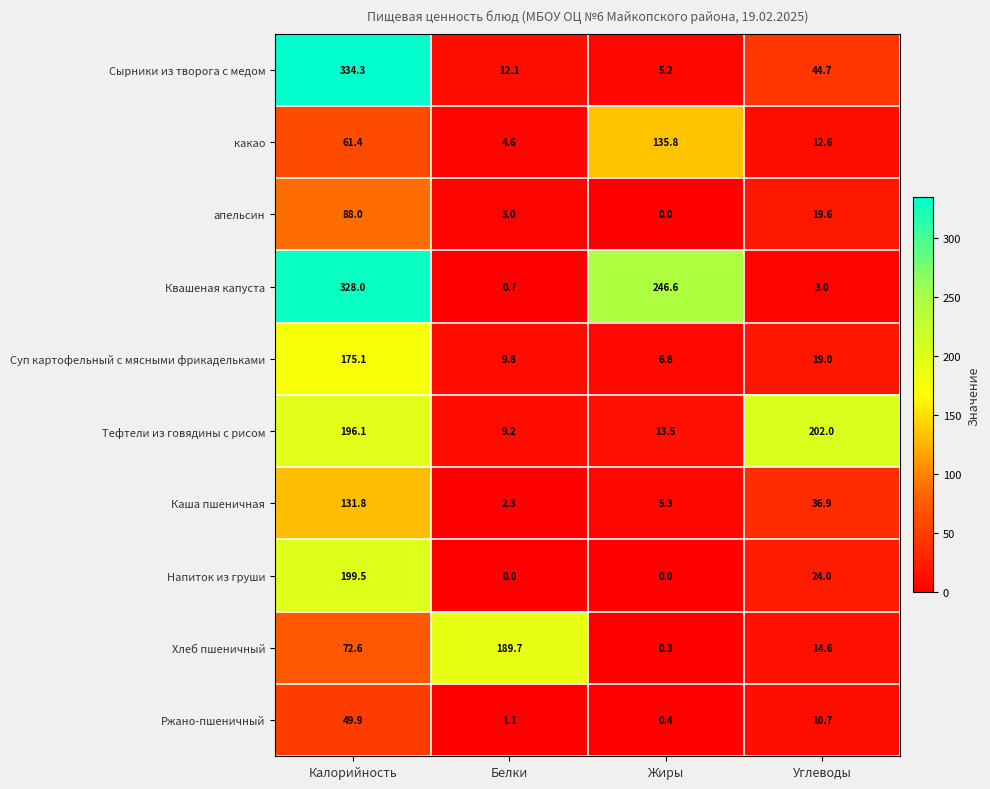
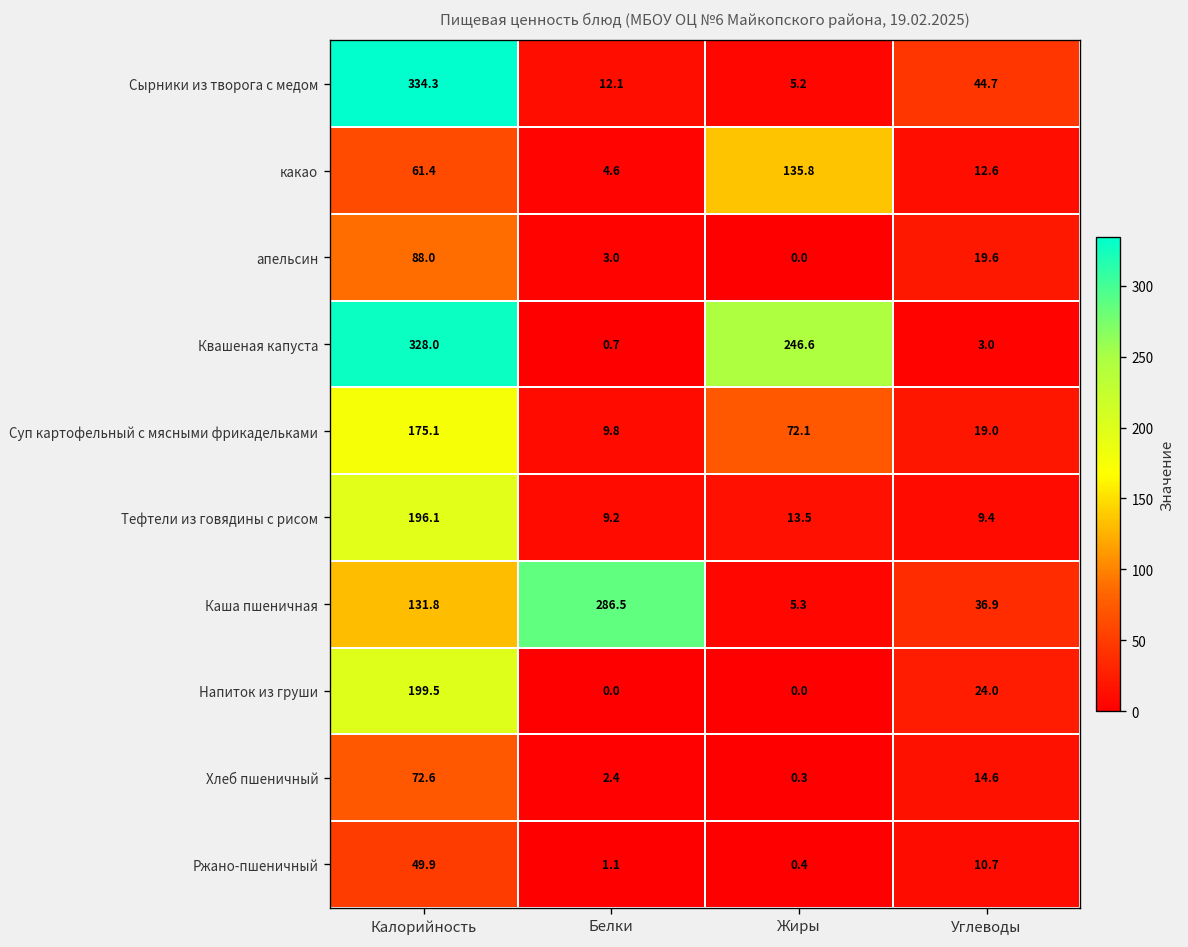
  {
    "Сырники из творога с медом": {
      "Калорийность": 334.3,
      "Белки": 12.1,
      "Жиры": 5.2,
      "Углеводы": 44.7
    },
    "какао": {
      "Калорийность": 61.4,
      "Белки": 4.6,
      "Жиры": 135.8,
      "Углеводы": 12.6
    },
    "апельсин": {
      "Калорийность": 88.0,
      "Белки": 3.0,
      "Жиры": 0.0,
      "Углеводы": 19.6
    },
    "Квашеная капуста": {
      "Калорийность": 328.0,
      "Белки": 0.7,
      "Жиры": 246.6,
      "Углеводы": 3.0
    },
    "Суп картофельный с мясными фрикадельками": {
      "Калорийность": 175.1,
      "Белки": 9.8,
-     "Жиры": 6.8,
+     "Жиры": 72.1,
      "Углеводы": 19.0
    },
    "Тефтели из говядины с рисом": {
      "Калорийность": 196.1,
      "Белки": 9.2,
      "Жиры": 13.5,
-     "Углеводы": 202.0
+     "Углеводы": 9.4
    },
    "Каша пшеничная": {
      "Калорийность": 131.8,
-     "Белки": 2.3,
+     "Белки": 286.5,
      "Жиры": 5.3,
      "Углеводы": 36.9
    },
    "Напиток из груши": {
      "Калорийность": 199.5,
      "Белки": 0.0,
      "Жиры": 0.0,
      "Углеводы": 24.0
    },
    "Хлеб пшеничный": {
      "Калорийность": 72.6,
-     "Белки": 189.7,
+     "Белки": 2.4,
      "Жиры": 0.3,
      "Углеводы": 14.6
    },
    "Ржано-пшеничный": {
      "Калорийность": 49.9,
      "Белки": 1.1,
      "Жиры": 0.4,
      "Углеводы": 10.7
    }
  }
